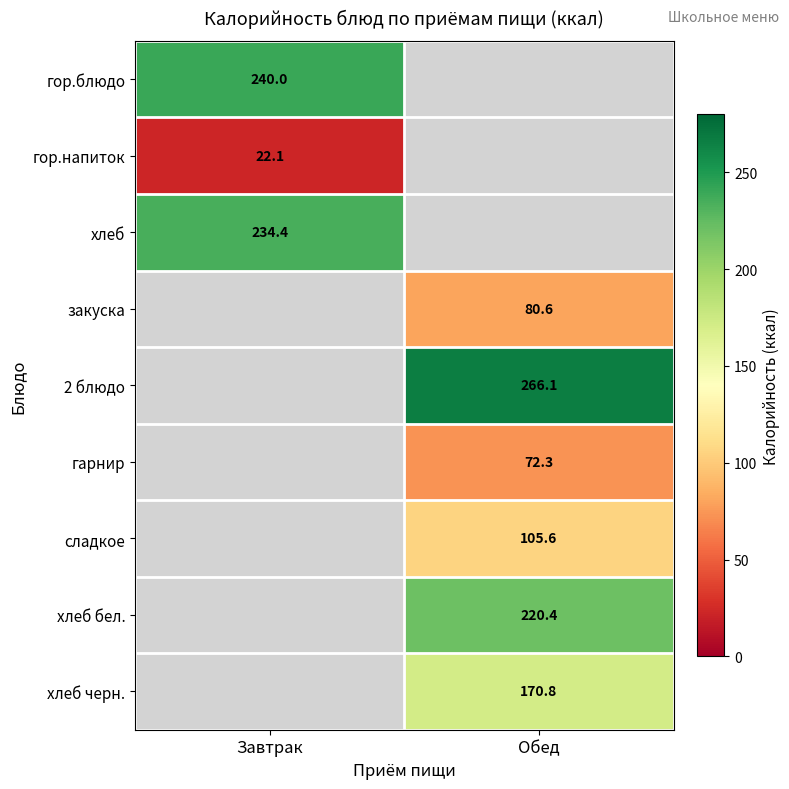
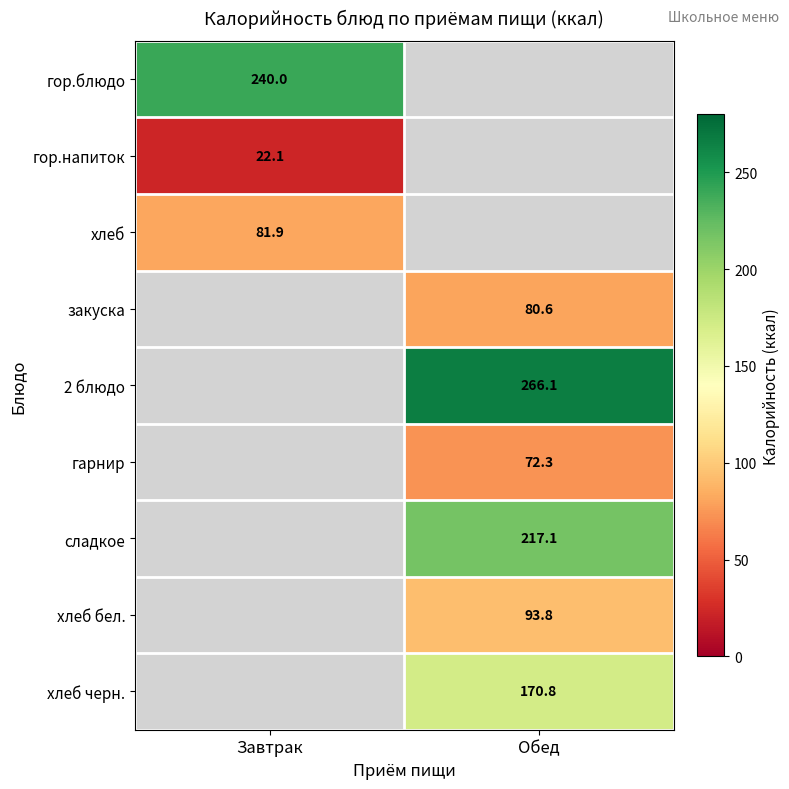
  {
    "гор.блюдо": {
      "Завтрак": 240.0
    },
    "гор.напиток": {
      "Завтрак": 22.1
    },
    "хлеб": {
-     "Завтрак": 234.4
+     "Завтрак": 81.9
    },
    "закуска": {
      "Обед": 80.6
    },
    "2 блюдо": {
      "Обед": 266.1
    },
    "гарнир": {
      "Обед": 72.3
    },
    "сладкое": {
-     "Обед": 105.6
+     "Обед": 217.1
    },
    "хлеб бел.": {
-     "Обед": 220.4
+     "Обед": 93.8
    },
    "хлеб черн.": {
      "Обед": 170.8
    }
  }
